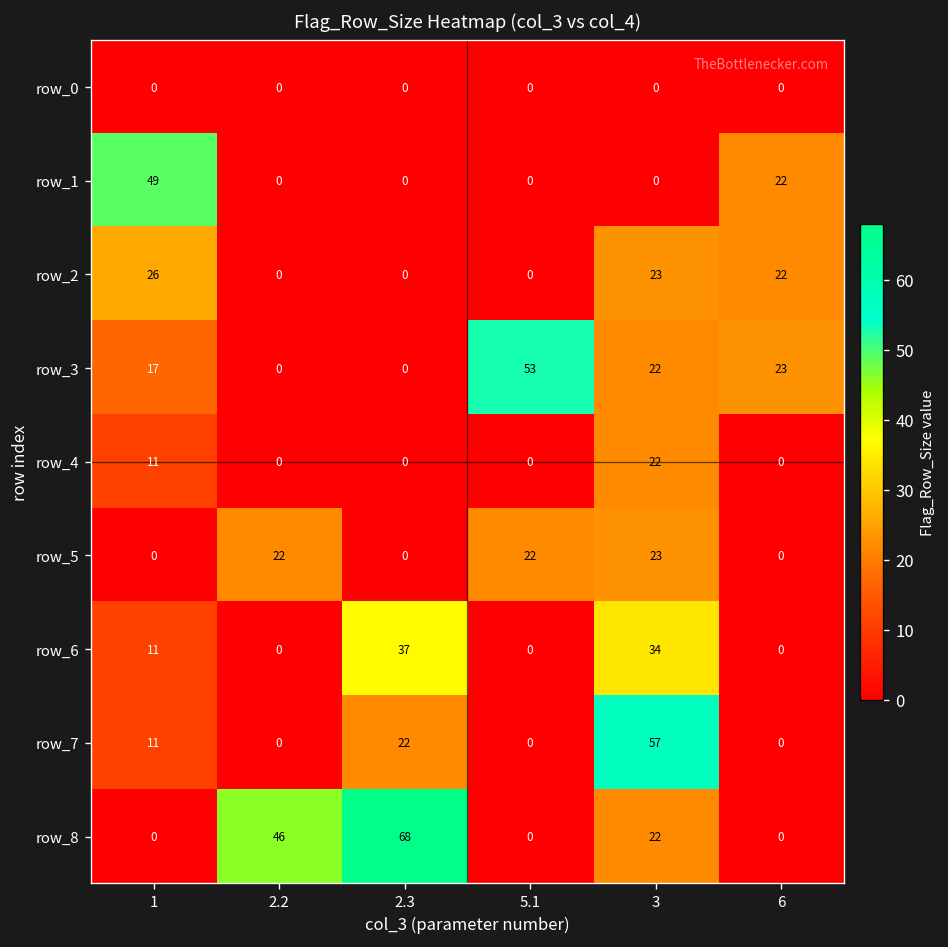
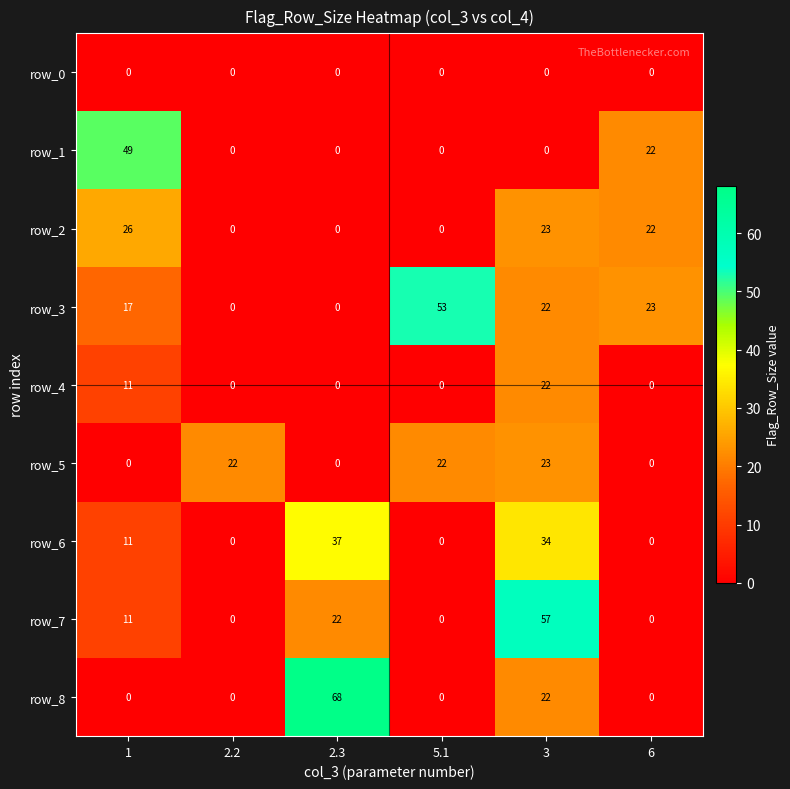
  {
    "row_0": {
      "1": 0,
      "2.2": 0,
      "2.3": 0,
      "5.1": 0,
      "3": 0
    },
    "row_1": {
      "1": 49,
      "2.2": 0,
      "2.3": 0,
      "5.1": 0,
      "3": 0,
      "6": 22
    },
    "row_2": {
      "1": 26,
      "2.2": 0,
      "2.3": 0,
      "5.1": 0,
      "3": 23,
      "6": 22
    },
    "row_3": {
      "1": 17,
      "2.2": 0,
      "2.3": 0,
      "5.1": 53,
      "3": 22,
      "6": 23
    },
    "row_4": {
      "1": 11,
      "2.2": 0,
      "2.3": 0,
      "5.1": 0,
      "3": 22,
      "6": 0
    },
    "row_5": {
      "1": 0,
      "2.2": 22,
      "2.3": 0,
      "5.1": 22,
      "3": 23,
      "6": 0
    },
    "row_6": {
      "1": 11,
      "2.2": 0,
      "2.3": 37,
      "5.1": 0,
      "3": 34,
      "6": 0
    },
    "row_7": {
      "1": 11,
      "2.2": 0,
      "2.3": 22,
      "5.1": 0,
      "3": 57,
      "6": 0
    },
    "row_8": {
      "1": 0,
-     "2.2": 46,
+     "2.2": 0,
      "2.3": 68,
      "5.1": 0,
      "3": 22,
      "6": 0
    }
  }
